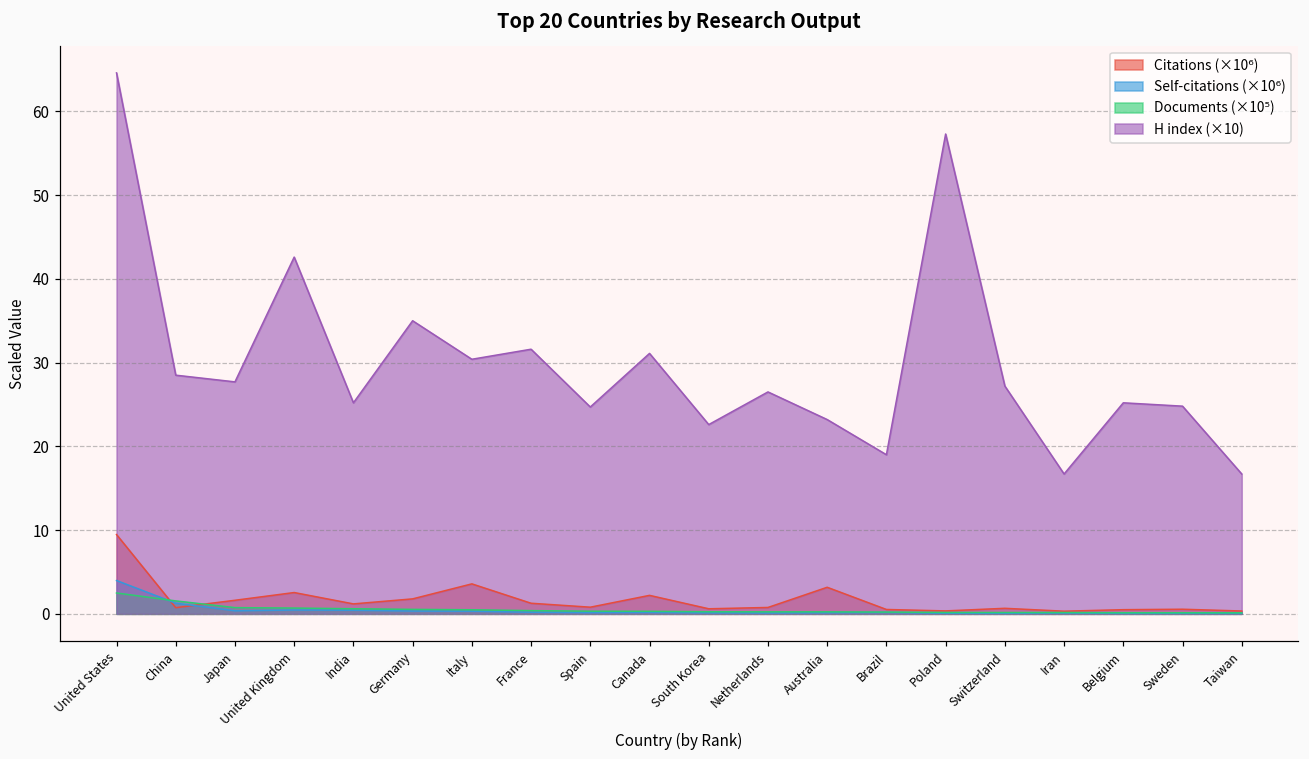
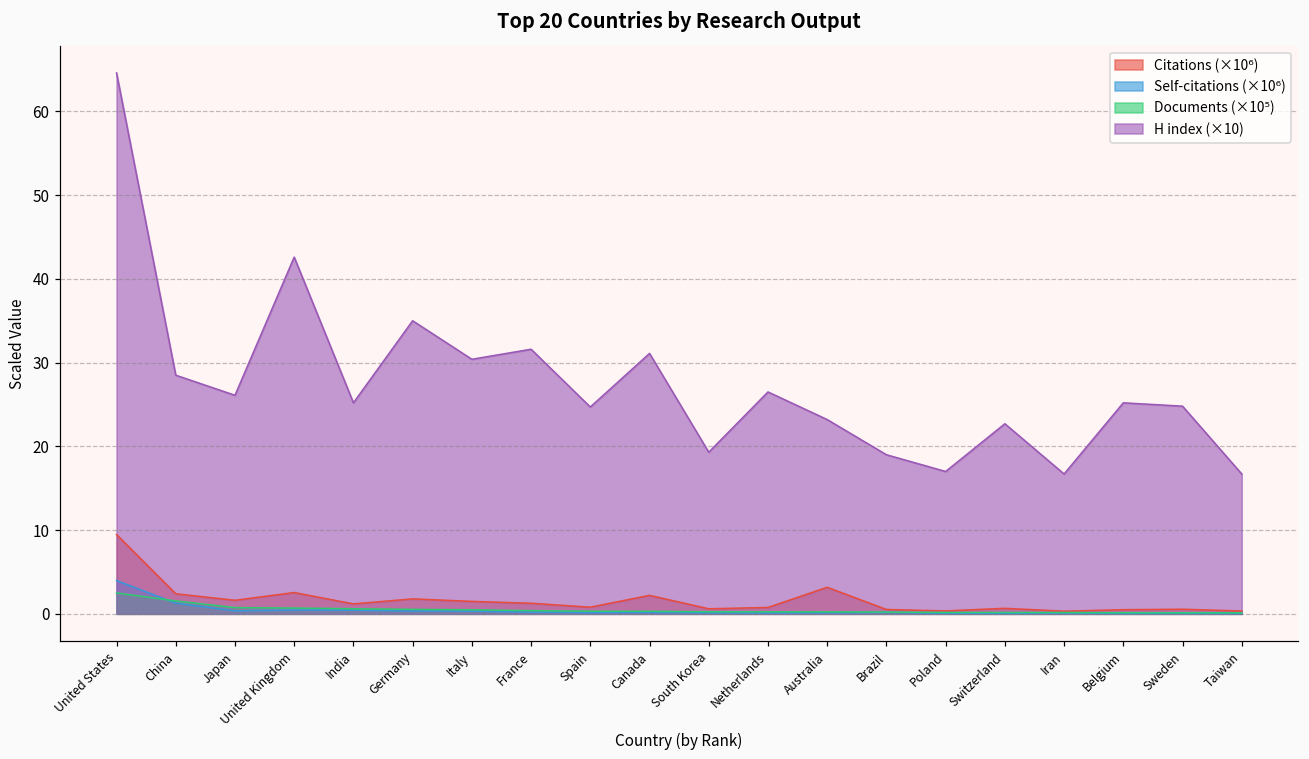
  {
    "Citations (×10⁶)": {
      "United States": 9,
-     "China": 1,
+     "China": 2,
      "Japan": 2,
      "United Kingdom": 3,
      "India": 1,
      "Germany": 2,
-     "Italy": 4,
+     "Italy": 1,
      "France": 1,
      "Spain": 1,
      "Canada": 2,
      "South Korea": 1,
      "Netherlands": 1,
      "Australia": 3,
      "Switzerland": 1,
      "Belgium": 0,
      "Sweden": 1
    },
    "Self-citations (×10⁶)": {
      "United States": 4,
      "Japan": 0
    },
    "Documents (×10⁵)": {
      "United States": 2,
      "Japan": 1
    },
    "H index (×10)": {
      "United States": 65,
      "China": 29,
-     "Japan": 28,
+     "Japan": 26,
      "United Kingdom": 43,
      "India": 25,
      "Germany": 35,
      "Italy": 30,
      "France": 32,
      "Spain": 25,
      "Canada": 31,
-     "South Korea": 23,
+     "South Korea": 19,
      "Netherlands": 27,
      "Australia": 23,
      "Brazil": 19,
-     "Poland": 57,
-     "Switzerland": 27,
+     "Poland": 17,
+     "Switzerland": 23,
      "Iran": 17,
      "Belgium": 25,
      "Sweden": 25,
      "Taiwan": 17
    }
  }
